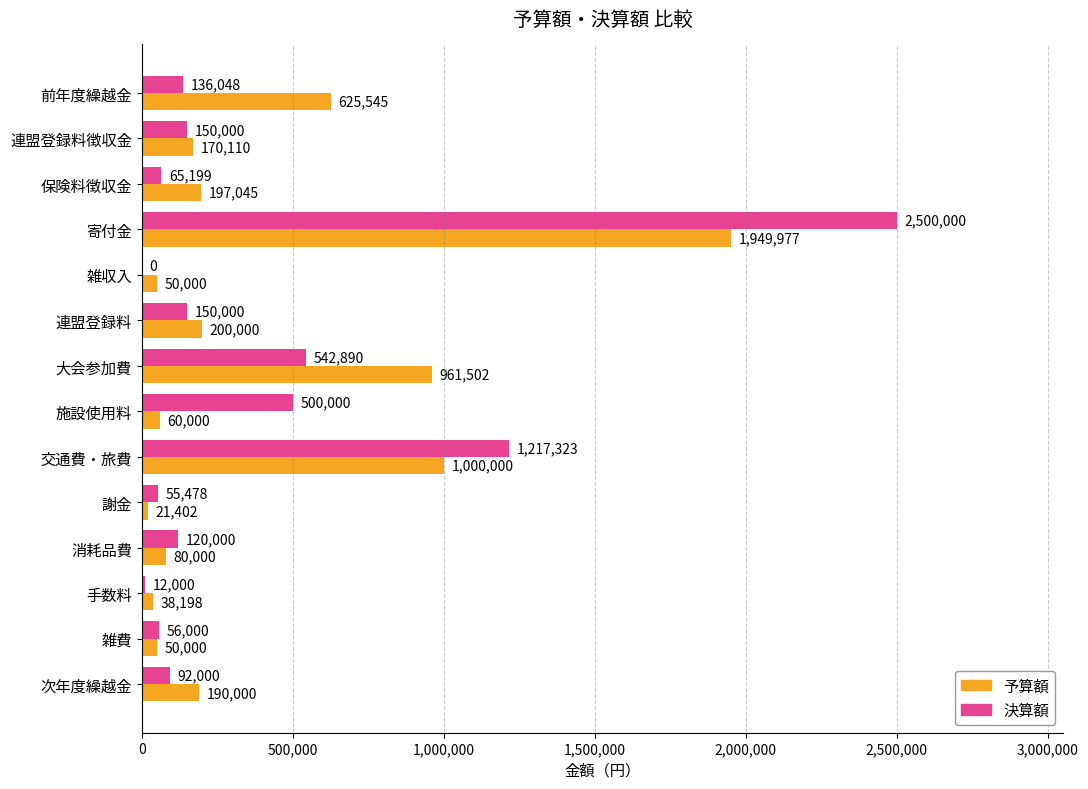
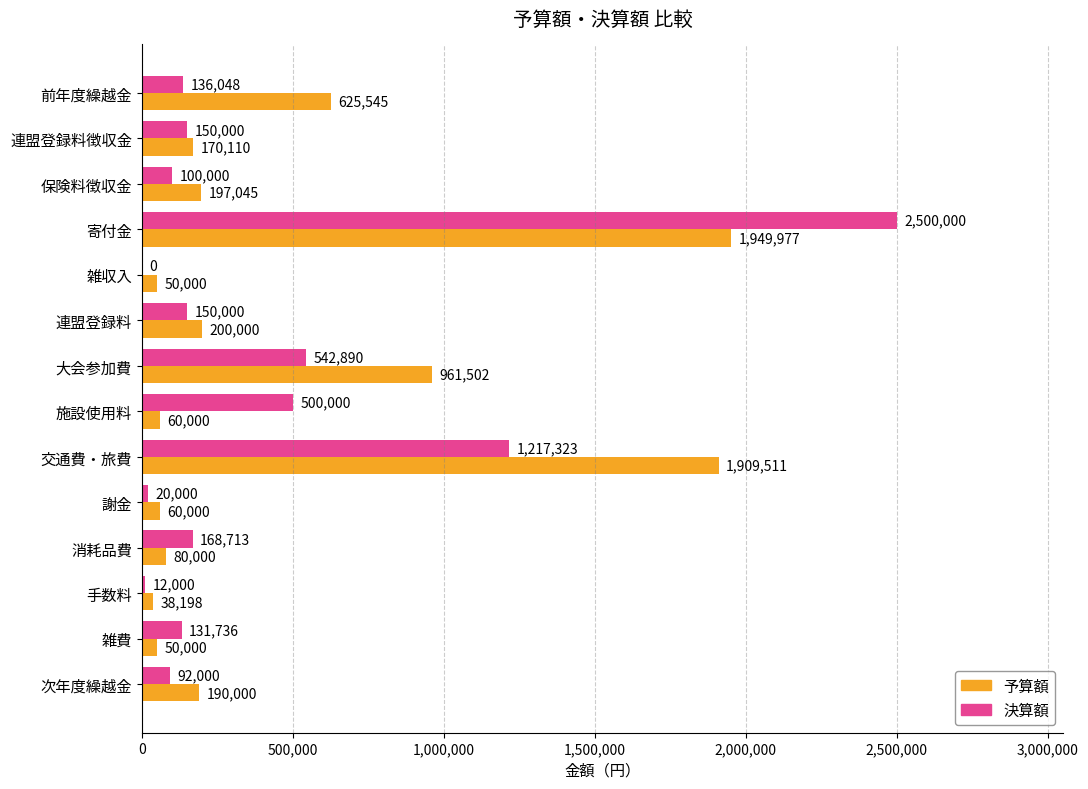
  {
    "予算額": {
      "前年度繰越金": "625,545",
      "連盟登録料徴収金": "170,110",
      "保険料徴収金": "197,045",
      "寄付金": "1,949,977",
      "雑収入": "50,000",
      "連盟登録料": "200,000",
      "大会参加費": "961,502",
      "施設使用料": "60,000",
-     "交通費・旅費": "1,000,000",
-     "謝金": "21,402",
+     "交通費・旅費": "1,909,511",
+     "謝金": "60,000",
      "消耗品費": "80,000",
      "手数料": "38,198",
      "雑費": "50,000",
      "次年度繰越金": "190,000"
    },
    "決算額": {
      "前年度繰越金": "136,048",
      "連盟登録料徴収金": "150,000",
-     "保険料徴収金": "65,199",
+     "保険料徴収金": "100,000",
      "寄付金": "2,500,000",
      "雑収入": "0",
      "連盟登録料": "150,000",
      "大会参加費": "542,890",
      "施設使用料": "500,000",
      "交通費・旅費": "1,217,323",
-     "謝金": "55,478",
-     "消耗品費": "120,000",
+     "謝金": "20,000",
+     "消耗品費": "168,713",
      "手数料": "12,000",
-     "雑費": "56,000",
+     "雑費": "131,736",
      "次年度繰越金": "92,000"
    }
  }
